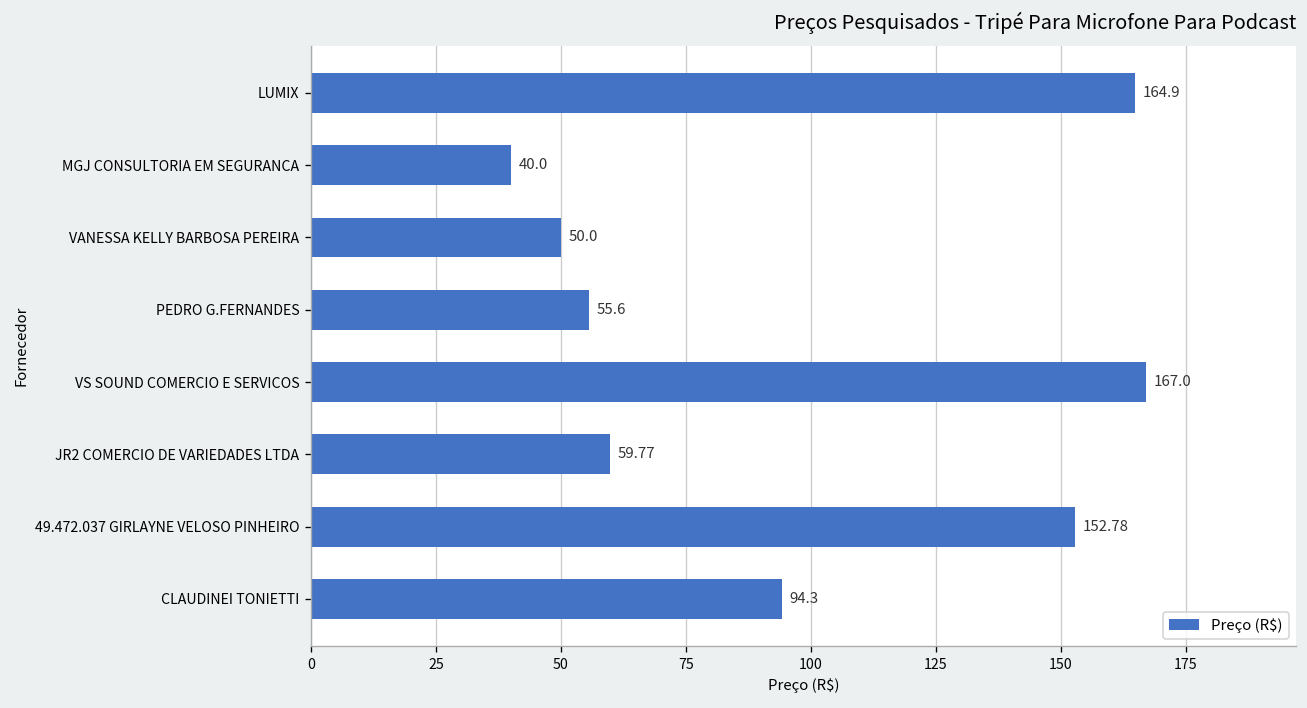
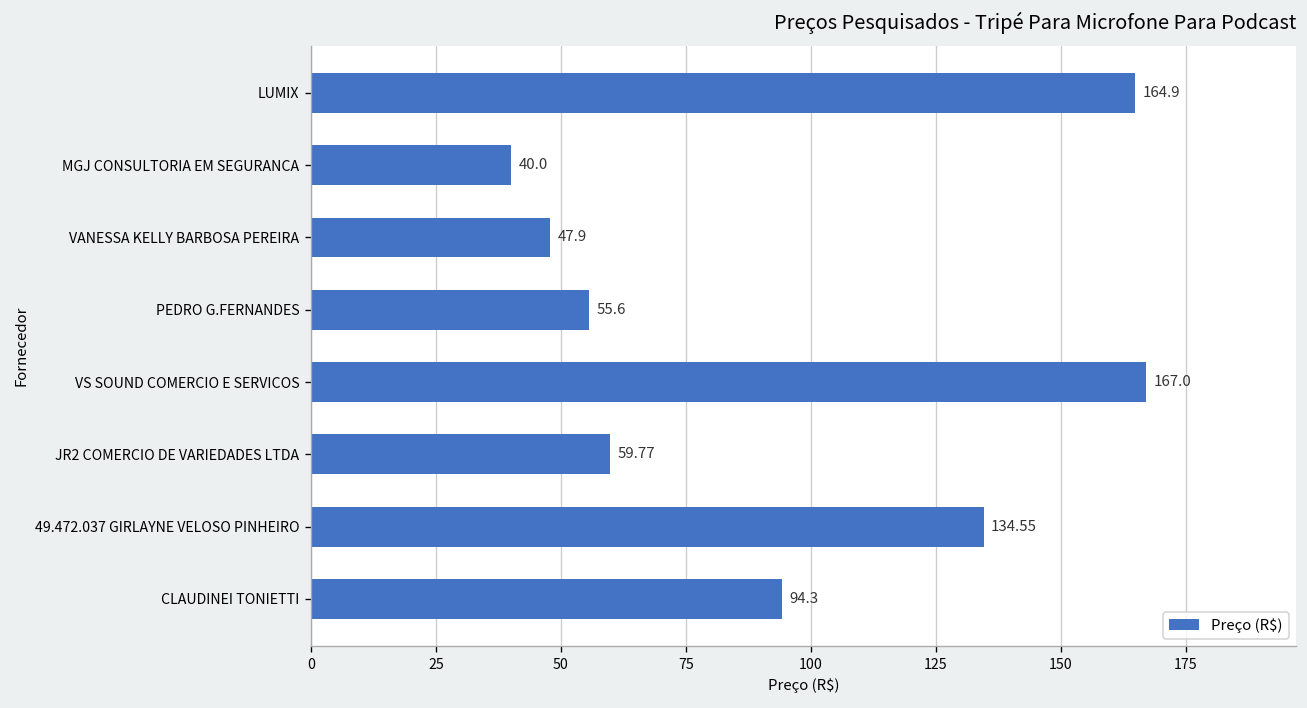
  {
    "LUMIX": 164.9,
    "MGJ CONSULTORIA EM SEGURANCA": 40.0,
-   "VANESSA KELLY BARBOSA PEREIRA": 50.0,
+   "VANESSA KELLY BARBOSA PEREIRA": 47.9,
    "PEDRO G.FERNANDES": 55.6,
    "VS SOUND COMERCIO E SERVICOS": 167.0,
    "JR2 COMERCIO DE VARIEDADES LTDA": 59.77,
-   "49.472.037 GIRLAYNE VELOSO PINHEIRO": 152.78,
+   "49.472.037 GIRLAYNE VELOSO PINHEIRO": 134.55,
    "CLAUDINEI TONIETTI": 94.3
  }
